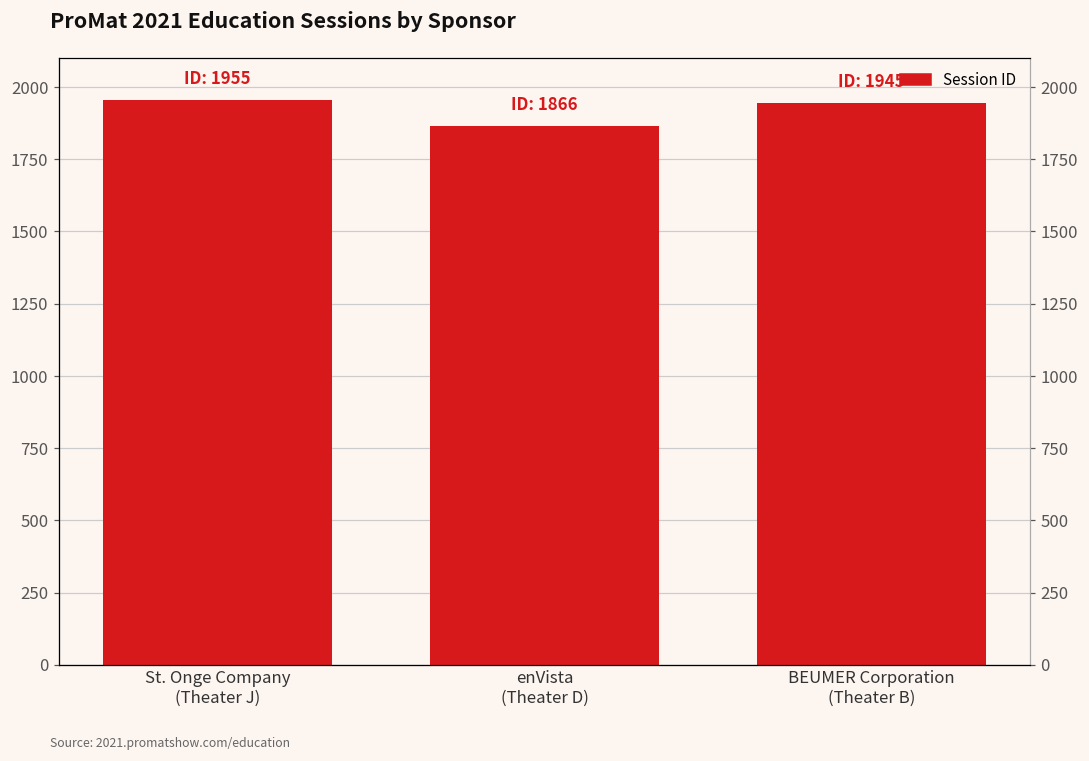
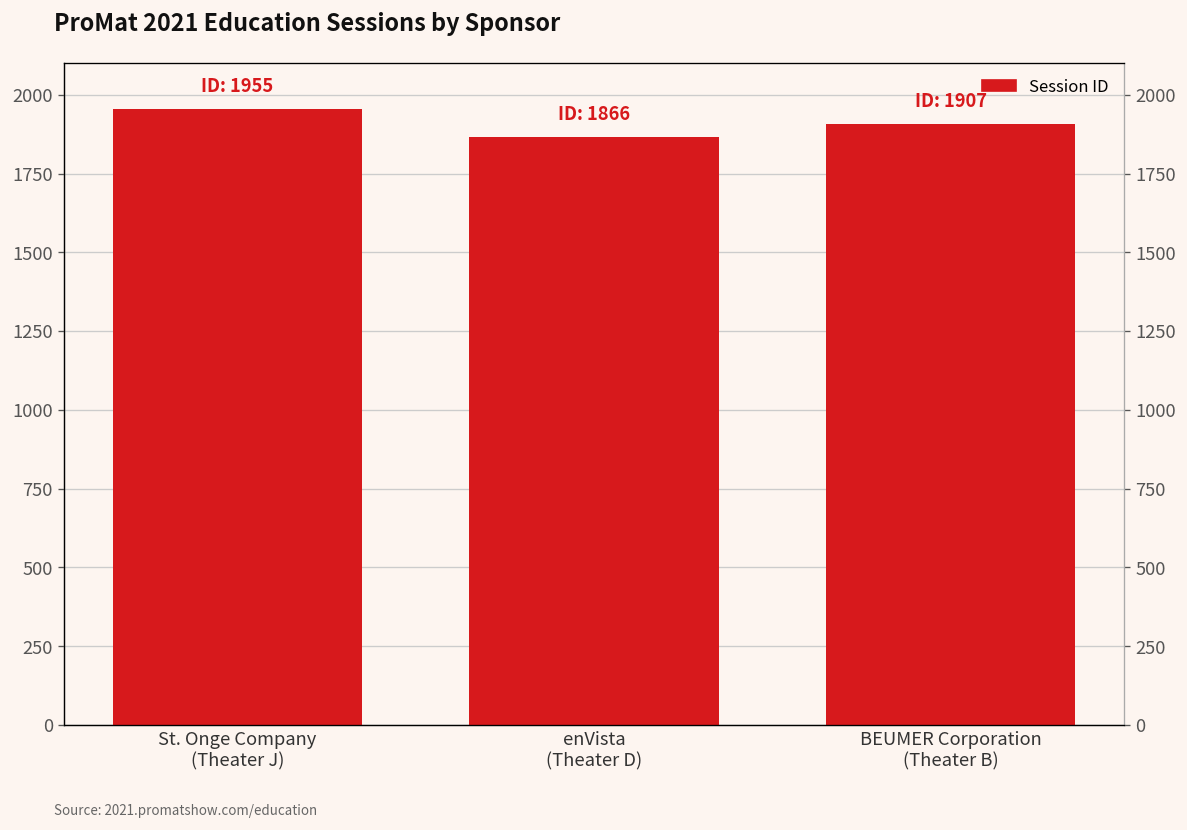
  {
    "St. Onge Company (Theater J)": 1955,
    "enVista (Theater D)": 1866,
-   "BEUMER Corporation (Theater B)": 1945
+   "BEUMER Corporation (Theater B)": 1907
  }
